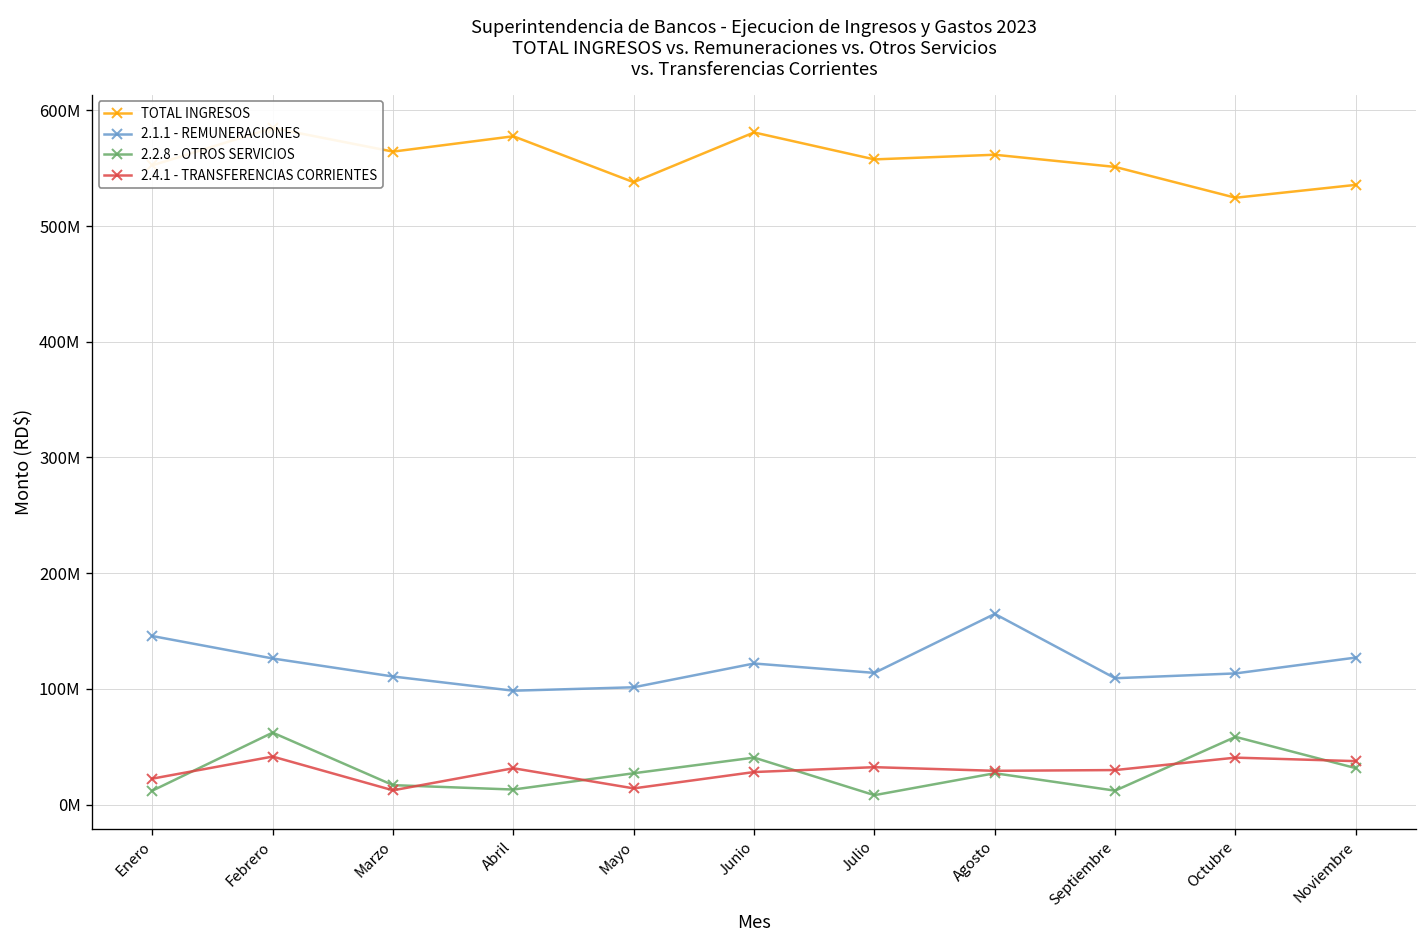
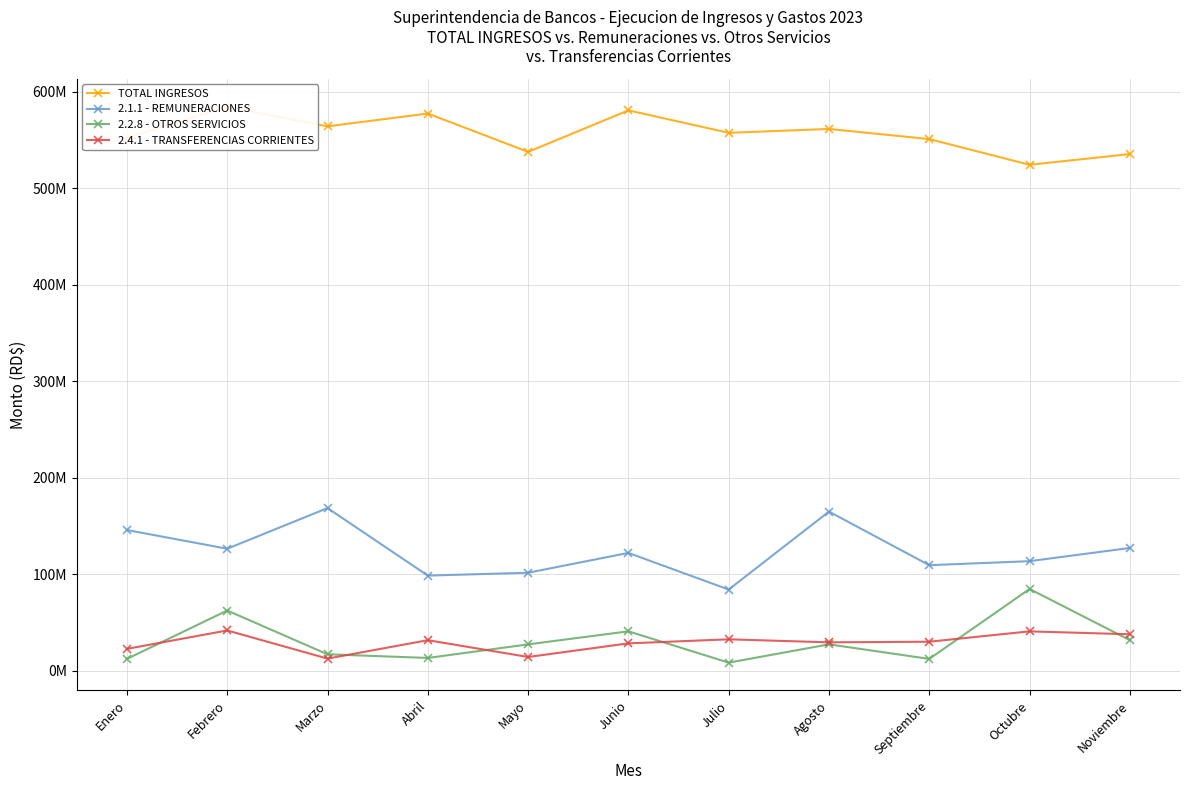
  {
    "TOTAL INGRESOS": {
      "Marzo": 560000000,
      "Abril": 580000000,
      "Mayo": 540000000,
      "Junio": 580000000,
      "Julio": 560000000,
      "Agosto": 560000000,
      "Septiembre": 550000000,
      "Octubre": 520000000,
      "Noviembre": 540000000
    },
    "2.1.1 - REMUNERACIONES": {
      "Enero": 150000000,
      "Febrero": 130000000,
-     "Marzo": 110000000,
+     "Marzo": 170000000,
      "Abril": 100000000,
      "Mayo": 100000000,
      "Junio": 120000000,
-     "Julio": 110000000,
+     "Julio": 80000000,
      "Agosto": 160000000,
      "Septiembre": 110000000,
      "Octubre": 110000000,
      "Noviembre": 130000000
    },
    "2.2.8 - OTROS SERVICIOS": {
      "Enero": 10000000,
      "Febrero": 60000000,
      "Marzo": 20000000,
      "Abril": 10000000,
      "Mayo": 30000000,
      "Junio": 40000000,
      "Julio": 10000000,
      "Septiembre": 10000000,
-     "Octubre": 60000000,
+     "Octubre": 80000000,
      "Noviembre": 30000000
    },
    "2.4.1 - TRANSFERENCIAS CORRIENTES": {
      "Enero": 20000000,
      "Febrero": 40000000,
      "Marzo": 10000000,
      "Abril": 30000000,
      "Mayo": 10000000,
      "Junio": 30000000,
      "Julio": 30000000,
      "Septiembre": 30000000,
      "Octubre": 40000000,
      "Noviembre": 40000000
    }
  }
